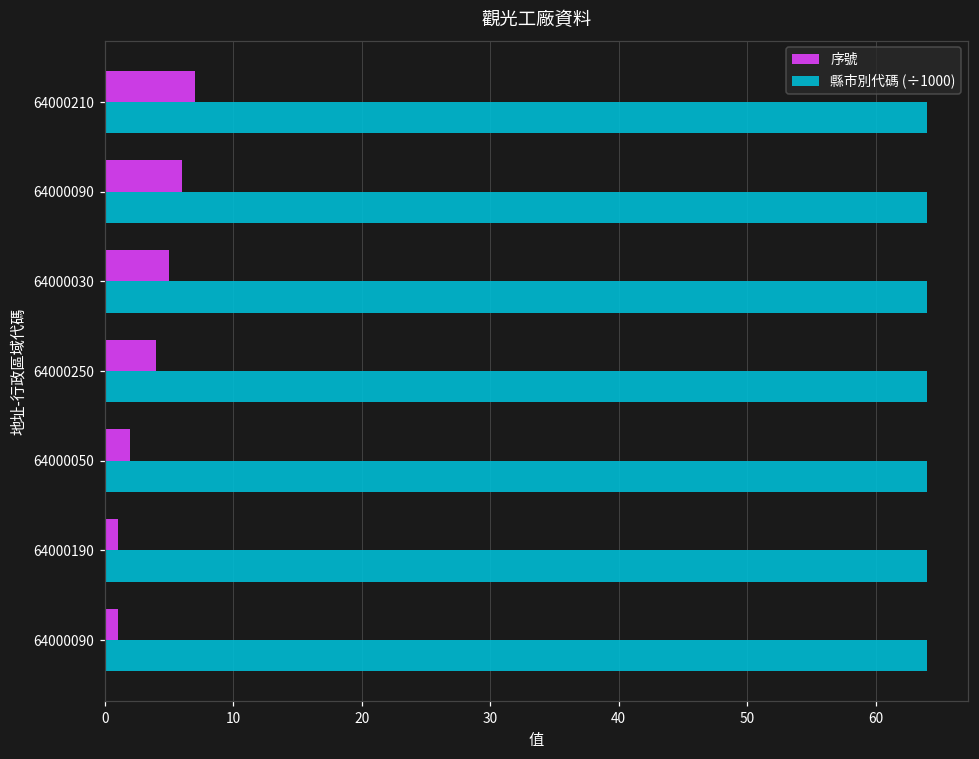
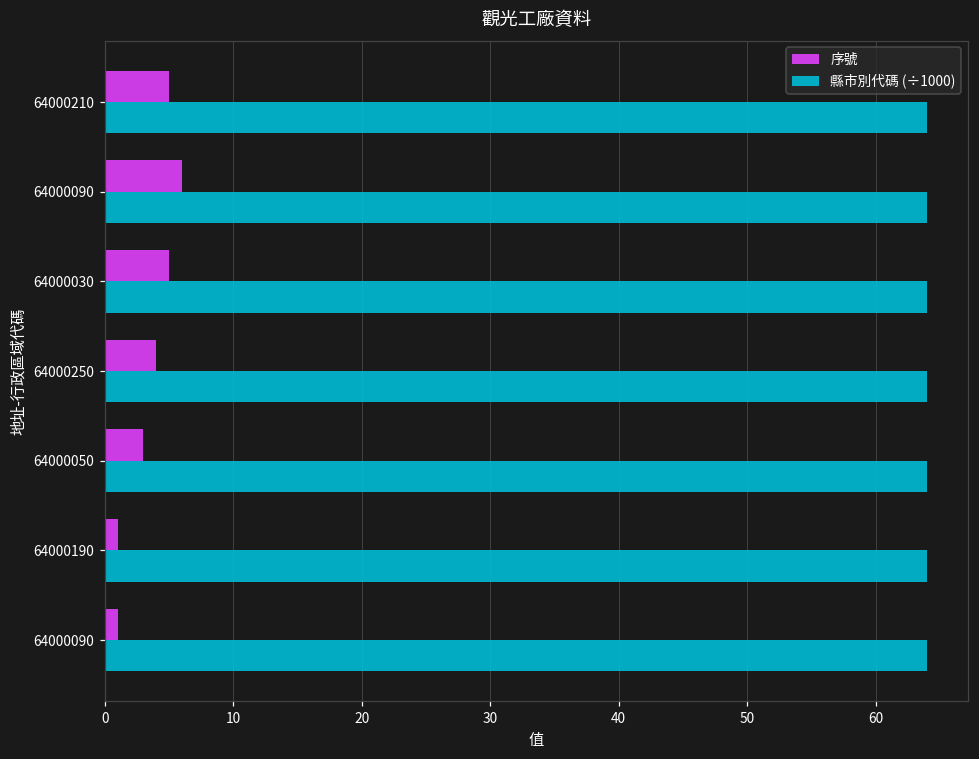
  {
    "序號": {
-     "64000210": 7,
+     "64000210": 5,
      "64000030": 5,
      "64000250": 4,
-     "64000050": 2,
+     "64000050": 3,
      "64000190": 1
    },
    "縣市別代碼 (÷1000)": {
      "64000210": 64,
      "64000030": 64,
      "64000250": 64,
      "64000050": 64,
      "64000190": 64
    }
  }
